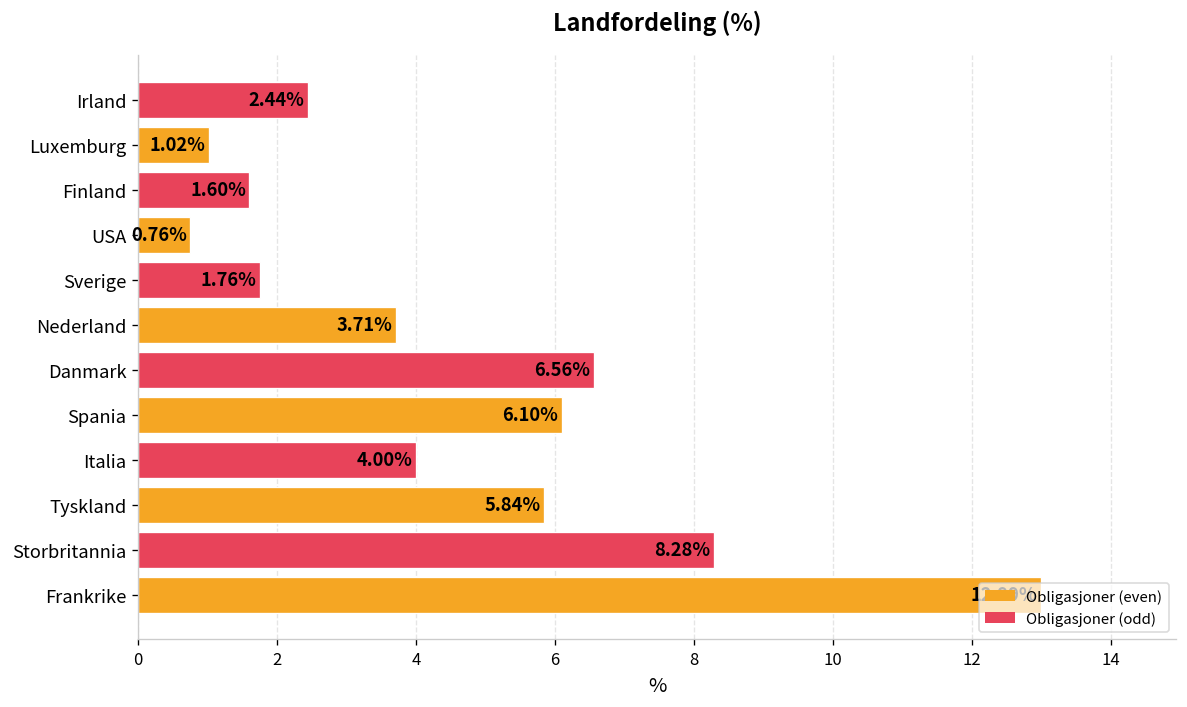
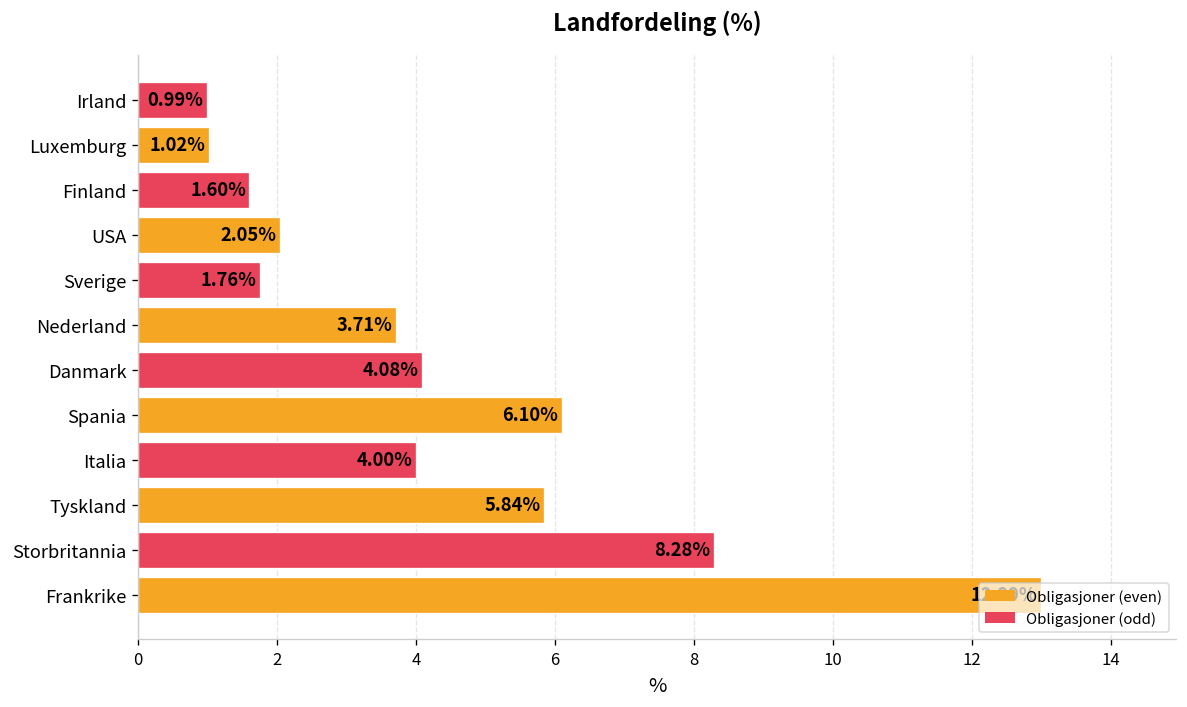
  {
-   "Irland": "2.44%",
+   "Irland": "0.99%",
    "Luxemburg": "1.02%",
    "Finland": "1.60%",
-   "USA": "0.76%",
+   "USA": "2.05%",
    "Sverige": "1.76%",
    "Nederland": "3.71%",
-   "Danmark": "6.56%",
+   "Danmark": "4.08%",
    "Spania": "6.10%",
    "Italia": "4.00%",
    "Tyskland": "5.84%",
    "Storbritannia": "8.28%"
  }
